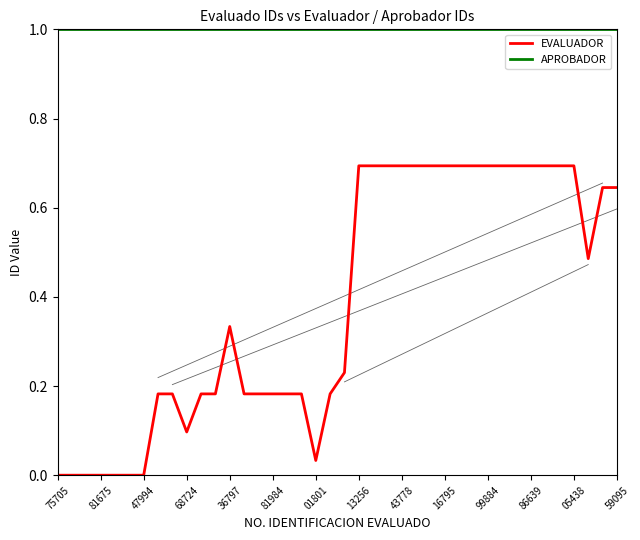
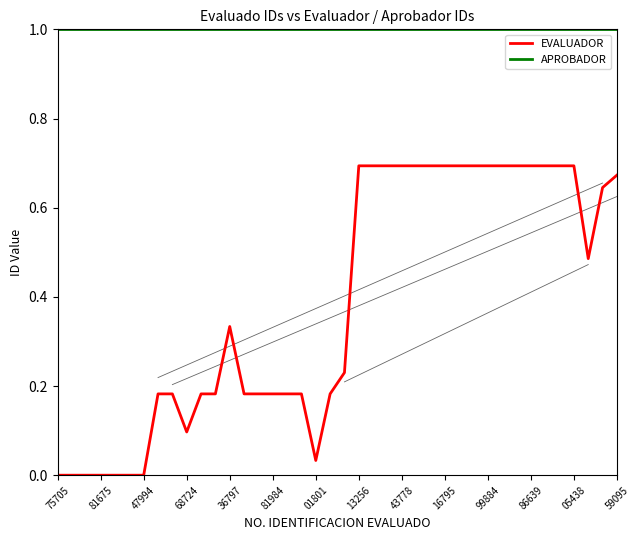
  {
    "EVALUADOR": {
      "75705": 0.00,
      "81675": 0.00,
      "47994": 0.00,
      "68724": 0.10,
      "36797": 0.33,
      "01801": 0.03,
      "16795": 0.69,
      "99884": 0.69,
      "86639": 0.69,
      "05438": 0.69,
-     "59095": 0.65
+     "59095": 0.67
    },
    "APROBADOR": {
      "75705": 1.00,
      "81675": 1.00,
      "47994": 1.00,
      "68724": 1.00,
      "36797": 1.00,
      "81984": 1.00,
      "01801": 1.00,
      "13256": 1.00,
      "43778": 1.00,
      "16795": 1.00,
      "99884": 1.00,
      "86639": 1.00,
      "05438": 1.00,
      "59095": 1.00
    }
  }
